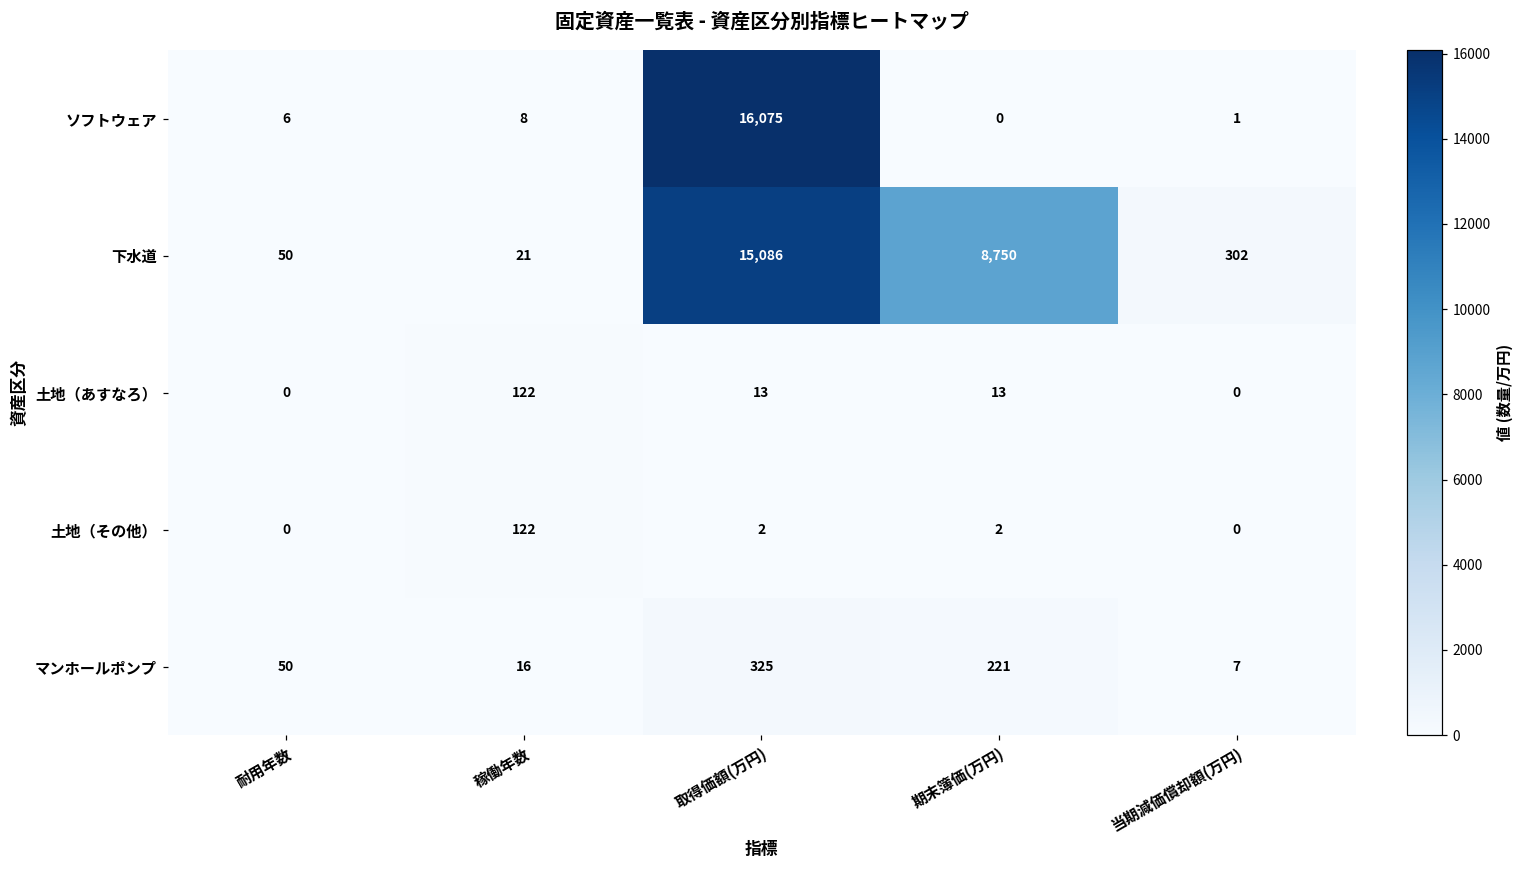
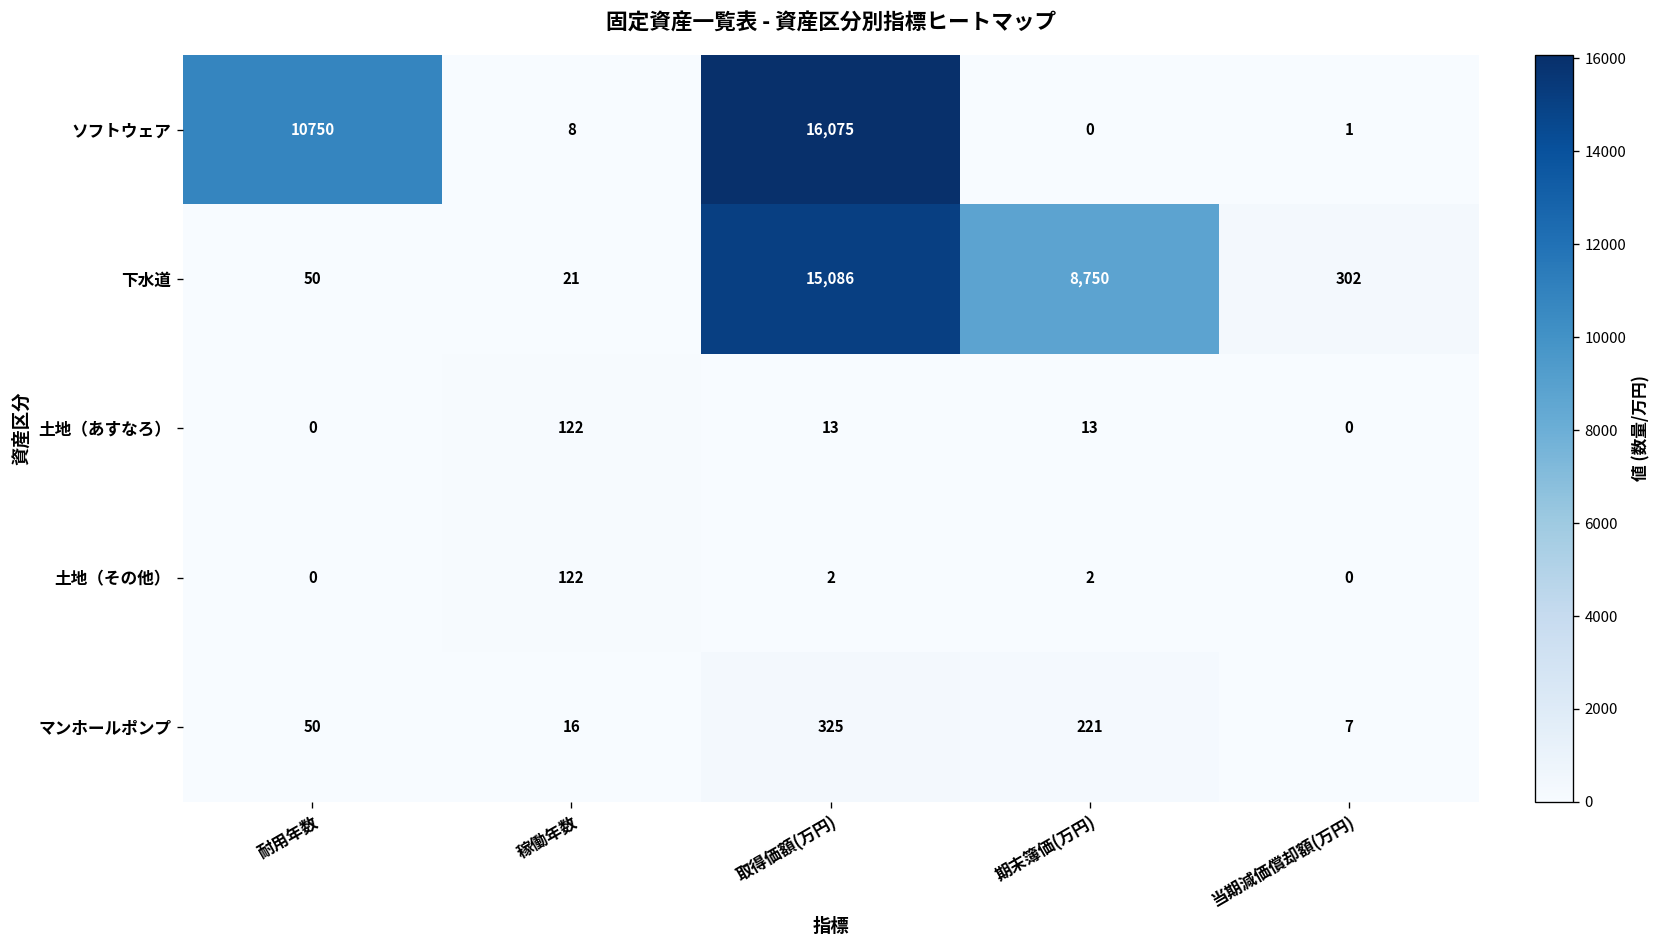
  {
    "ソフトウェア": {
-     "耐用年数": "6",
+     "耐用年数": "10750",
      "稼働年数": "8",
      "取得価額(万円)": "16,075",
      "期末簿価(万円)": "0",
      "当期減価償却額(万円)": "1"
    },
    "下水道": {
      "耐用年数": "50",
      "稼働年数": "21",
      "取得価額(万円)": "15,086",
      "期末簿価(万円)": "8,750",
      "当期減価償却額(万円)": "302"
    },
    "土地（あすなろ）": {
      "耐用年数": "0",
      "稼働年数": "122",
      "取得価額(万円)": "13",
      "期末簿価(万円)": "13",
      "当期減価償却額(万円)": "0"
    },
    "土地（その他）": {
      "耐用年数": "0",
      "稼働年数": "122",
      "取得価額(万円)": "2",
      "期末簿価(万円)": "2",
      "当期減価償却額(万円)": "0"
    },
    "マンホールポンプ": {
      "耐用年数": "50",
      "稼働年数": "16",
      "取得価額(万円)": "325",
      "期末簿価(万円)": "221",
      "当期減価償却額(万円)": "7"
    }
  }
